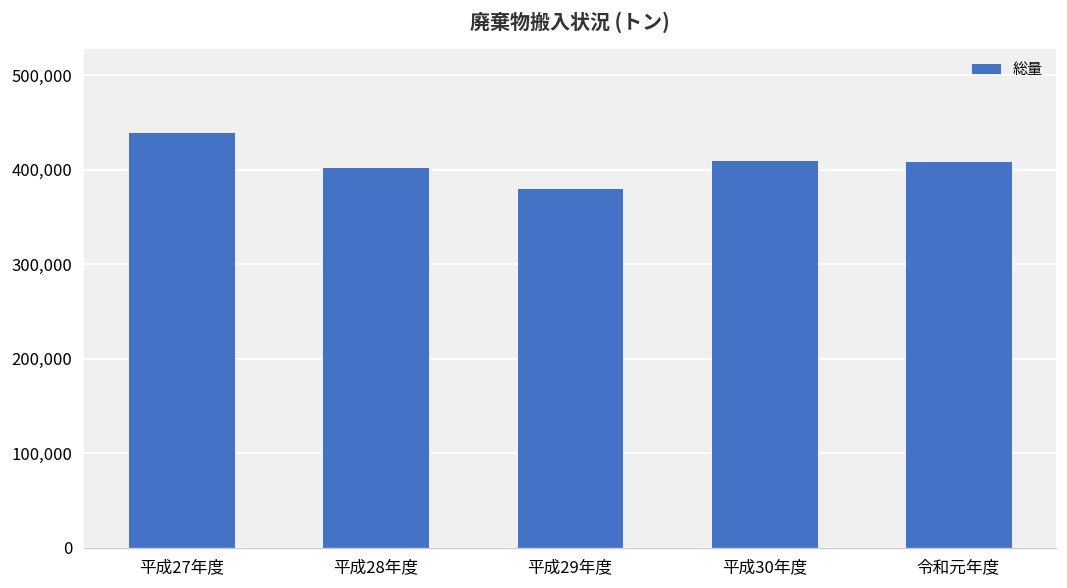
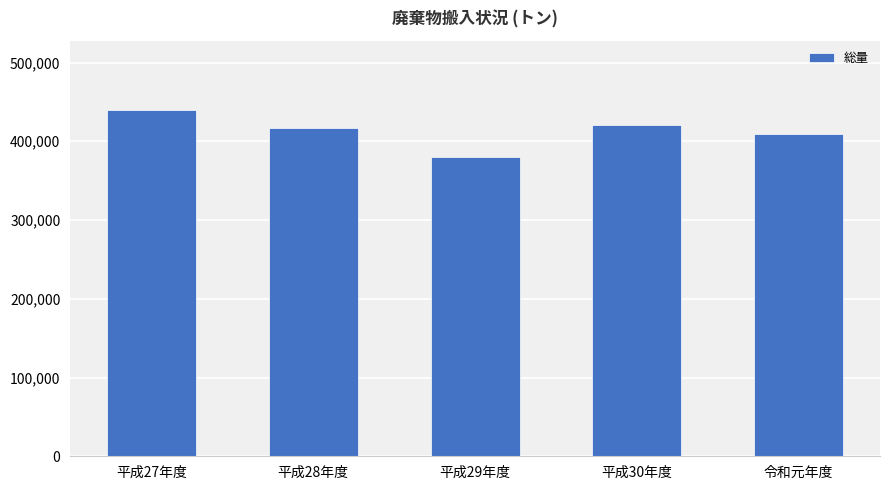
  {
    "平成27年度": "440,000",
-   "平成28年度": "400,000",
+   "平成28年度": "420,000",
    "平成29年度": "380,000",
-   "平成30年度": "410,000",
+   "平成30年度": "420,000",
    "令和元年度": "410,000"
  }
